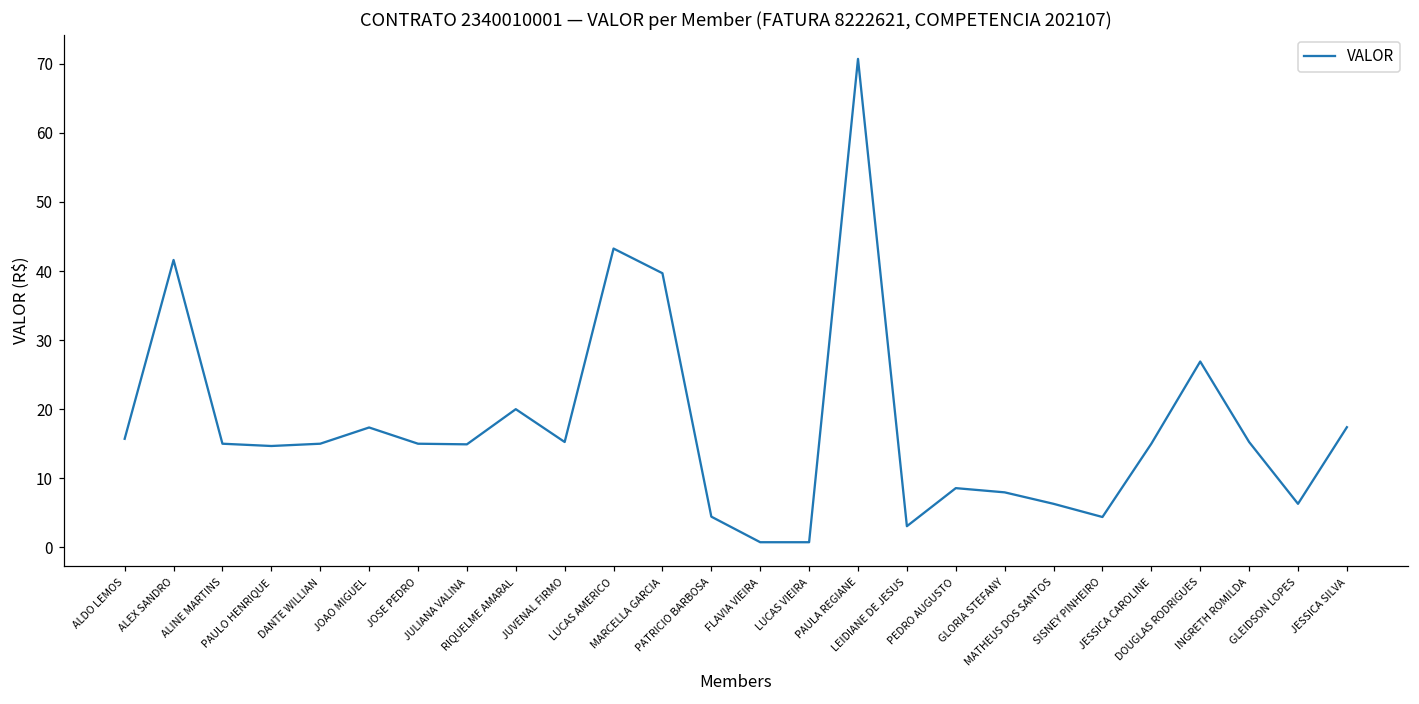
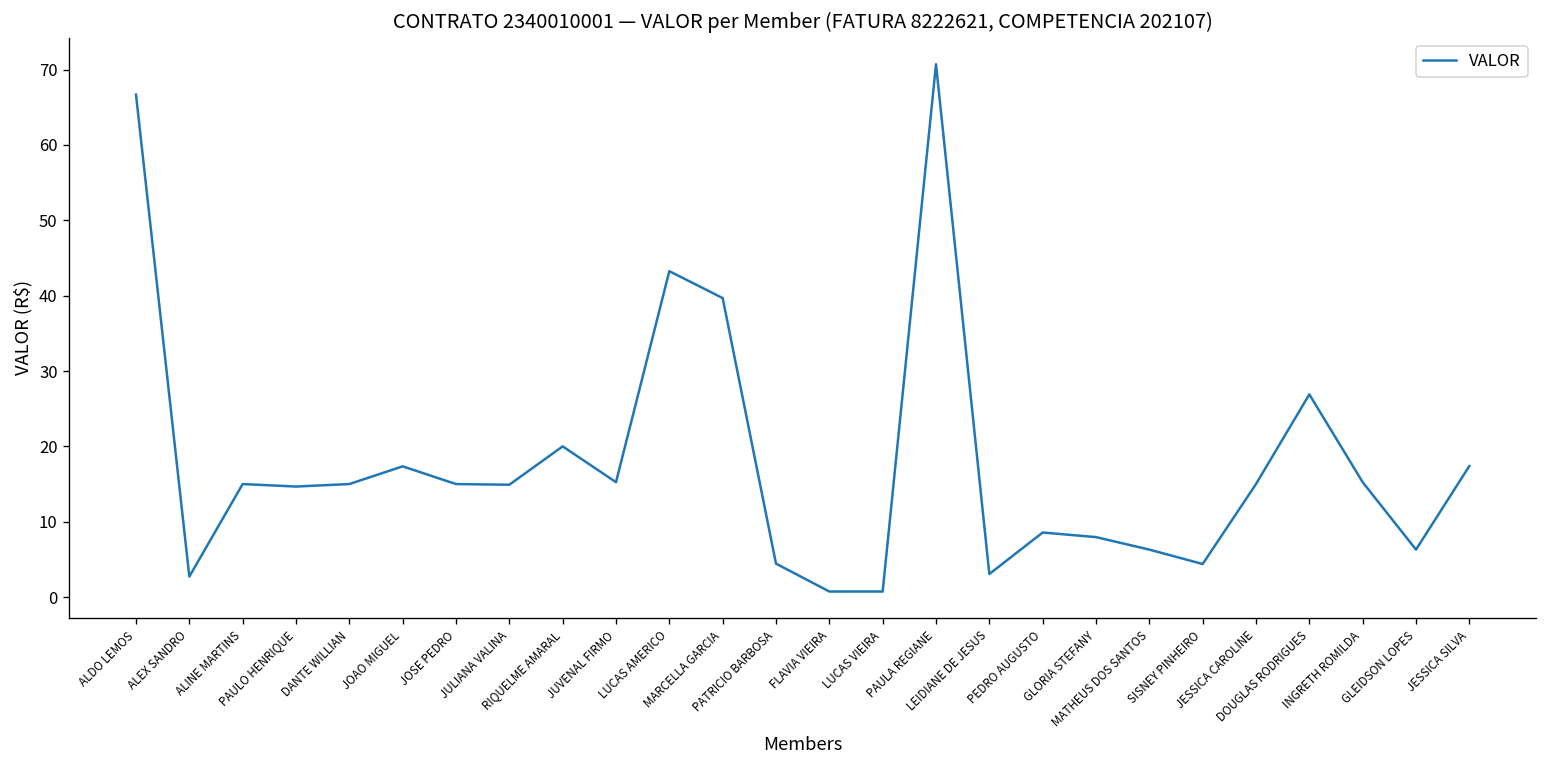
  {
-   "ALDO LEMOS": 16,
-   "ALEX SANDRO": 42,
+   "ALDO LEMOS": 67,
+   "ALEX SANDRO": 3,
    "ALINE MARTINS": 15,
    "PAULO HENRIQUE": 15,
    "DANTE WILLIAN": 15,
    "JOAO MIGUEL": 17,
    "JOSE PEDRO": 15,
    "JULIANA VALINA": 15,
    "RIQUELME AMARAL": 20,
    "JUVENAL FIRMO": 15,
    "LUCAS AMERICO": 43,
    "MARCELLA GARCIA": 40,
    "PATRICIO BARBOSA": 4,
    "FLAVIA VIEIRA": 1,
    "LUCAS VIEIRA": 1,
    "PAULA REGIANE": 71,
    "LEIDIANE DE JESUS": 3,
    "PEDRO AUGUSTO": 9,
    "GLORIA STEFANY": 8,
    "MATHEUS DOS SANTOS": 6,
    "SISNEY PINHEIRO": 4,
    "JESSICA CAROLINE": 15,
    "DOUGLAS RODRIGUES": 27,
    "INGRETH ROMILDA": 15,
    "GLEIDSON LOPES": 6,
    "JESSICA SILVA": 17
  }
